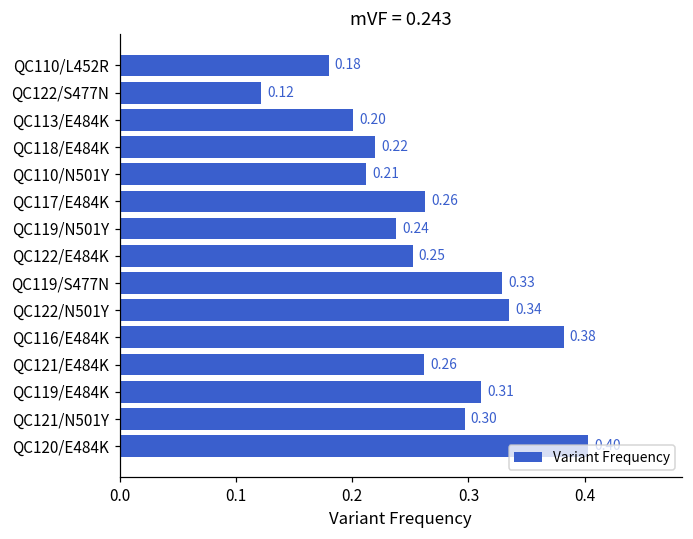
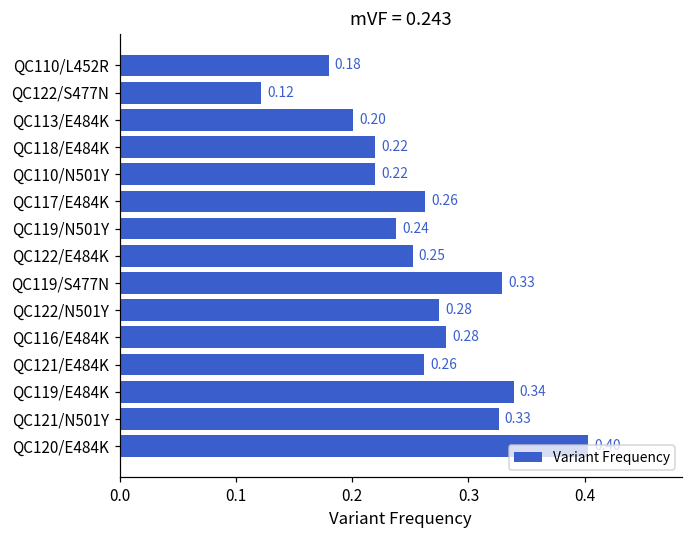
  {
    "QC110/L452R": 0.18,
    "QC122/S477N": 0.12,
    "QC113/E484K": 0.20,
    "QC118/E484K": 0.22,
-   "QC110/N501Y": 0.21,
+   "QC110/N501Y": 0.22,
    "QC117/E484K": 0.26,
    "QC119/N501Y": 0.24,
    "QC122/E484K": 0.25,
    "QC119/S477N": 0.33,
-   "QC122/N501Y": 0.34,
-   "QC116/E484K": 0.38,
+   "QC122/N501Y": 0.28,
+   "QC116/E484K": 0.28,
    "QC121/E484K": 0.26,
-   "QC119/E484K": 0.31,
-   "QC121/N501Y": 0.30
+   "QC119/E484K": 0.34,
+   "QC121/N501Y": 0.33
  }
